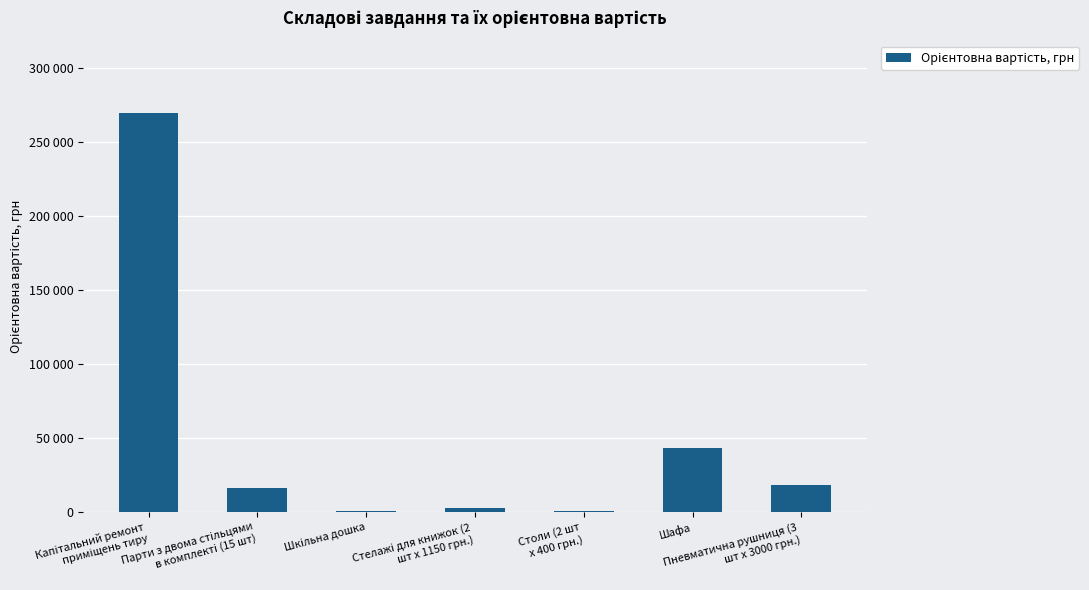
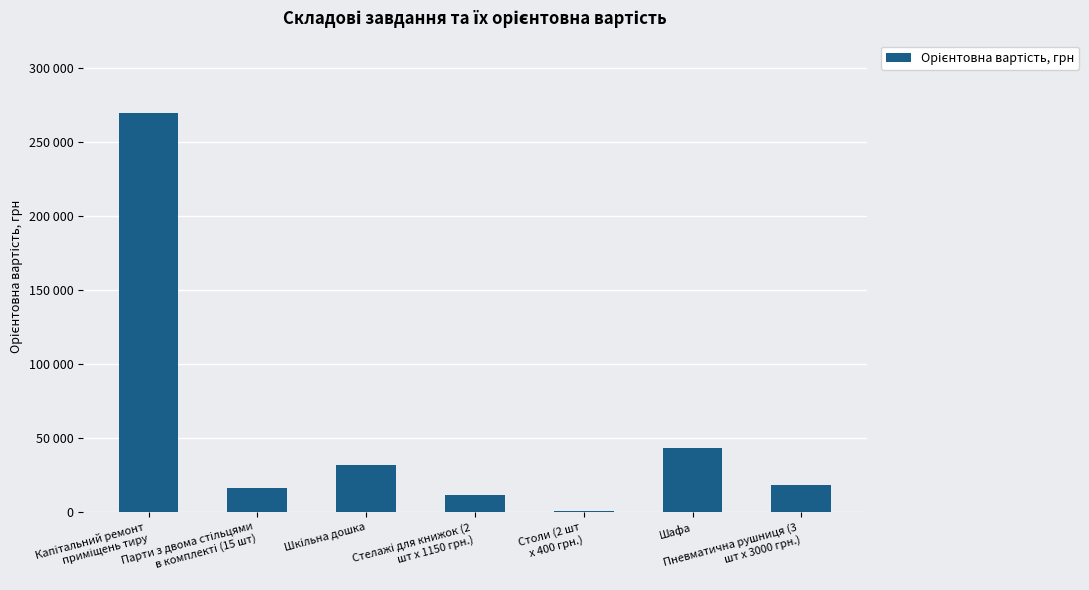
  {
    "Капітальний ремонт приміщень тиру": 270000,
    "Парти з двома стільцями в комплекті (15 шт)": 16000,
-   "Шкільна дошка": 1000,
-   "Стелажі для книжок (2 шт х 1150 грн.)": 2000,
+   "Шкільна дошка": 32000,
+   "Стелажі для книжок (2 шт х 1150 грн.)": 11000,
    "Шафа": 43000,
    "Пневматична рушниця (3 шт х 3000 грн.)": 18000
  }
